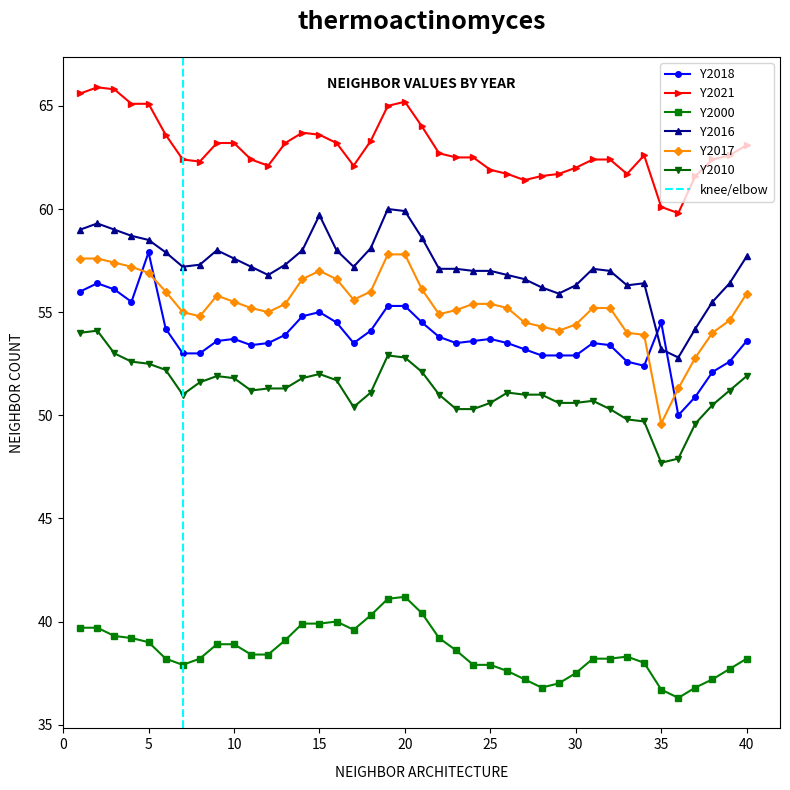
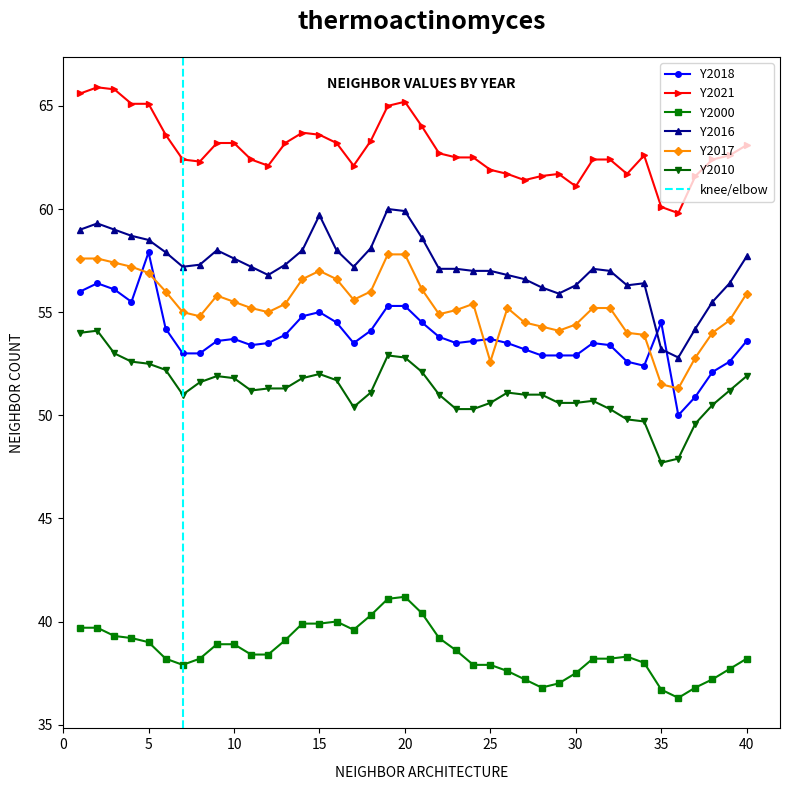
  {
    "Y2018": {
      "5": 57.9,
      "10": 53.7,
      "15": 55.0,
      "20": 55.3,
      "25": 53.7,
      "30": 52.9,
      "35": 54.5,
      "40": 53.6
    },
    "Y2021": {
      "5": 65.1,
      "10": 63.2,
      "15": 63.6,
      "20": 65.2,
      "25": 61.9,
-     "30": 62.0,
+     "30": 61.1,
      "35": 60.1
    },
    "Y2016": {
      "5": 58.5,
      "10": 57.6,
      "15": 59.7,
      "20": 59.9,
      "25": 57.0,
      "30": 56.3,
      "35": 53.2,
      "40": 57.7
    },
    "Y2017": {
      "5": 56.9,
      "10": 55.5,
      "15": 57.0,
      "20": 57.8,
-     "25": 55.4,
+     "25": 52.6,
      "30": 54.4,
-     "35": 49.6,
+     "35": 51.5,
      "40": 55.9
    }
  }
